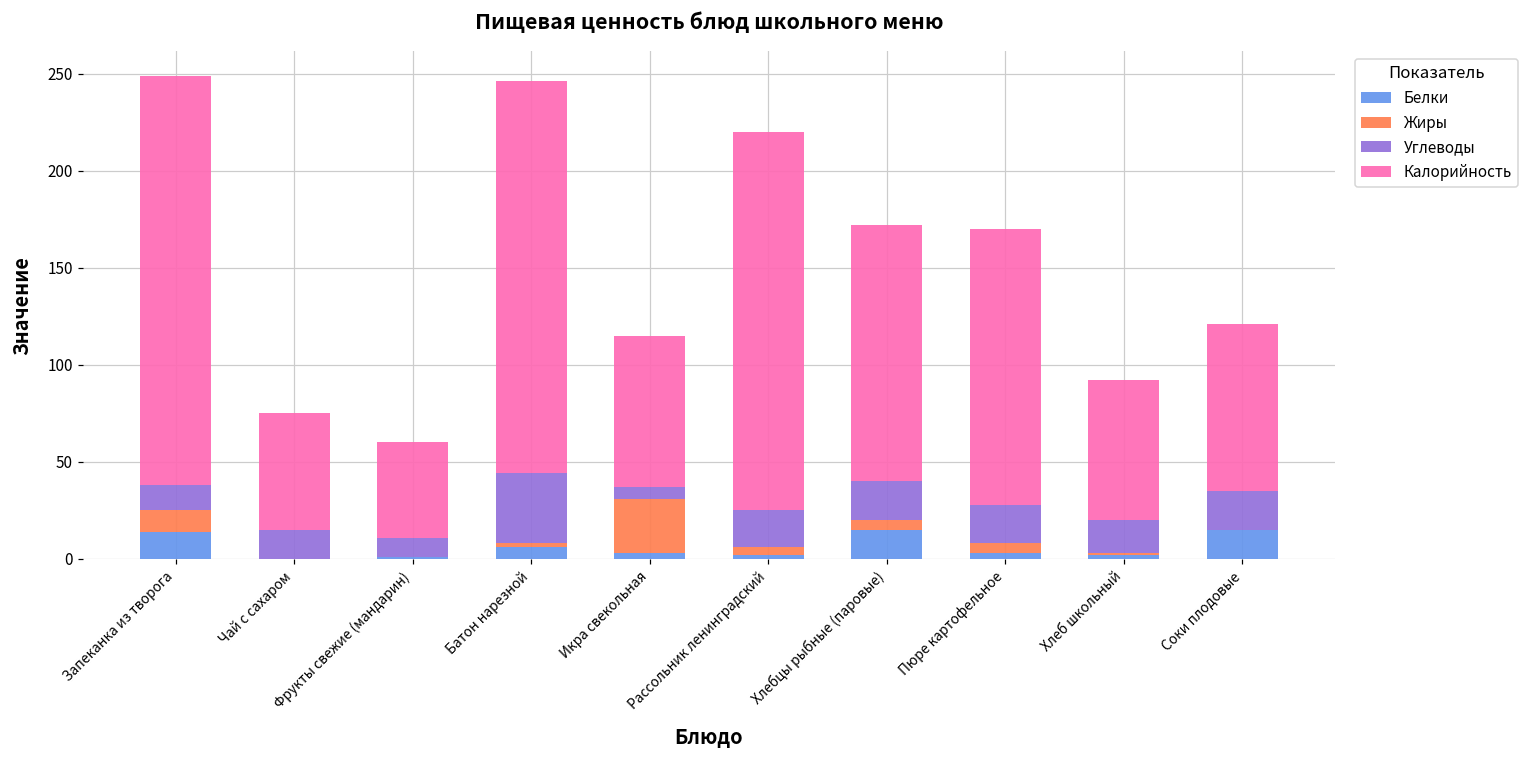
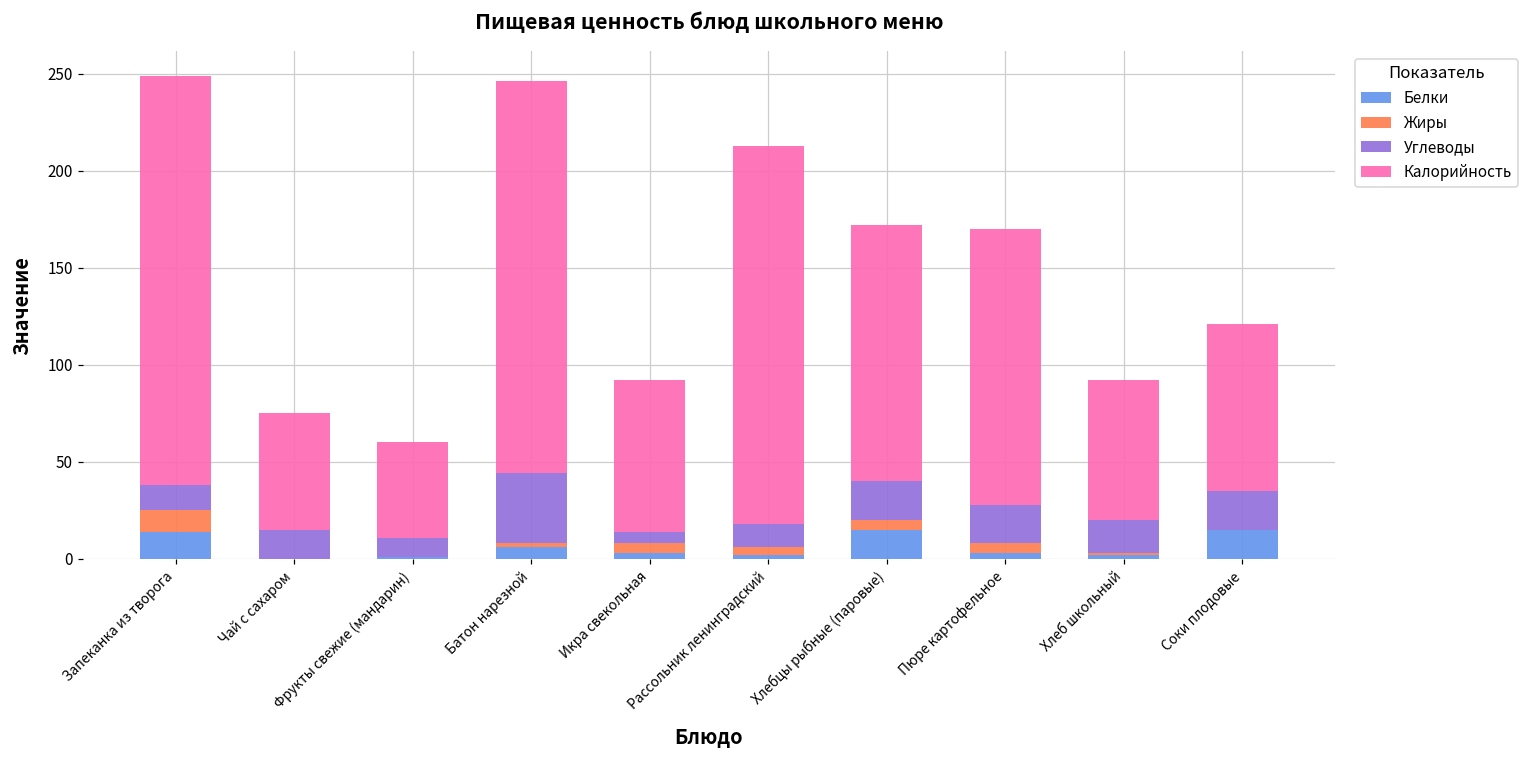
  {
    "Белки": {
      "Запеканка из творога": 14,
      "Чай с сахаром": 0,
      "Батон нарезной": 6,
      "Икра свекольная": 3,
      "Рассольник ленинградский": 2,
      "Хлебцы рыбные (паровые)": 15,
      "Пюре картофельное": 3,
      "Хлеб школьный": 2,
      "Соки плодовые": 15
    },
    "Жиры": {
      "Запеканка из творога": 11,
      "Чай с сахаром": 0,
      "Фрукты свежие (мандарин)": 0,
      "Батон нарезной": 2,
-     "Икра свекольная": 28,
+     "Икра свекольная": 5,
      "Рассольник ленинградский": 4,
      "Хлебцы рыбные (паровые)": 5,
      "Пюре картофельное": 5,
      "Соки плодовые": 0
    },
    "Углеводы": {
      "Запеканка из творога": 13,
      "Чай с сахаром": 15,
      "Фрукты свежие (мандарин)": 10,
      "Батон нарезной": 36,
      "Икра свекольная": 6,
-     "Рассольник ленинградский": 19,
+     "Рассольник ленинградский": 12,
      "Хлебцы рыбные (паровые)": 20,
      "Пюре картофельное": 20,
      "Хлеб школьный": 17,
      "Соки плодовые": 20
    },
    "Калорийность": {
      "Запеканка из творога": 211,
      "Чай с сахаром": 60,
      "Фрукты свежие (мандарин)": 49,
      "Батон нарезной": 202,
      "Икра свекольная": 78,
      "Рассольник ленинградский": 195,
      "Хлебцы рыбные (паровые)": 132,
      "Пюре картофельное": 142,
      "Хлеб школьный": 72,
      "Соки плодовые": 86
    }
  }
